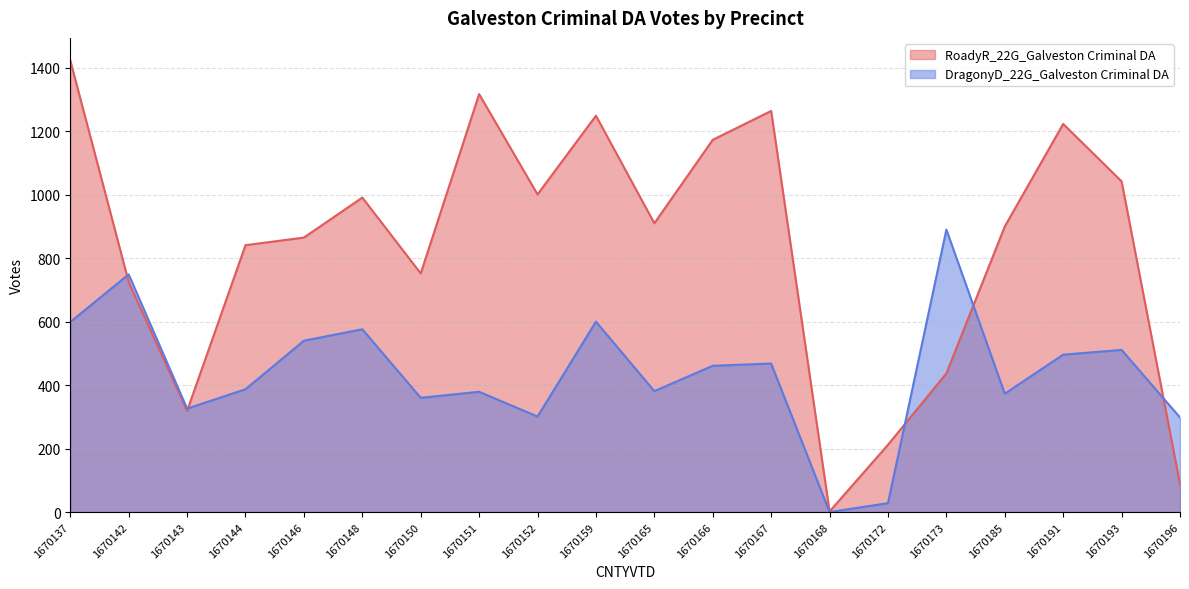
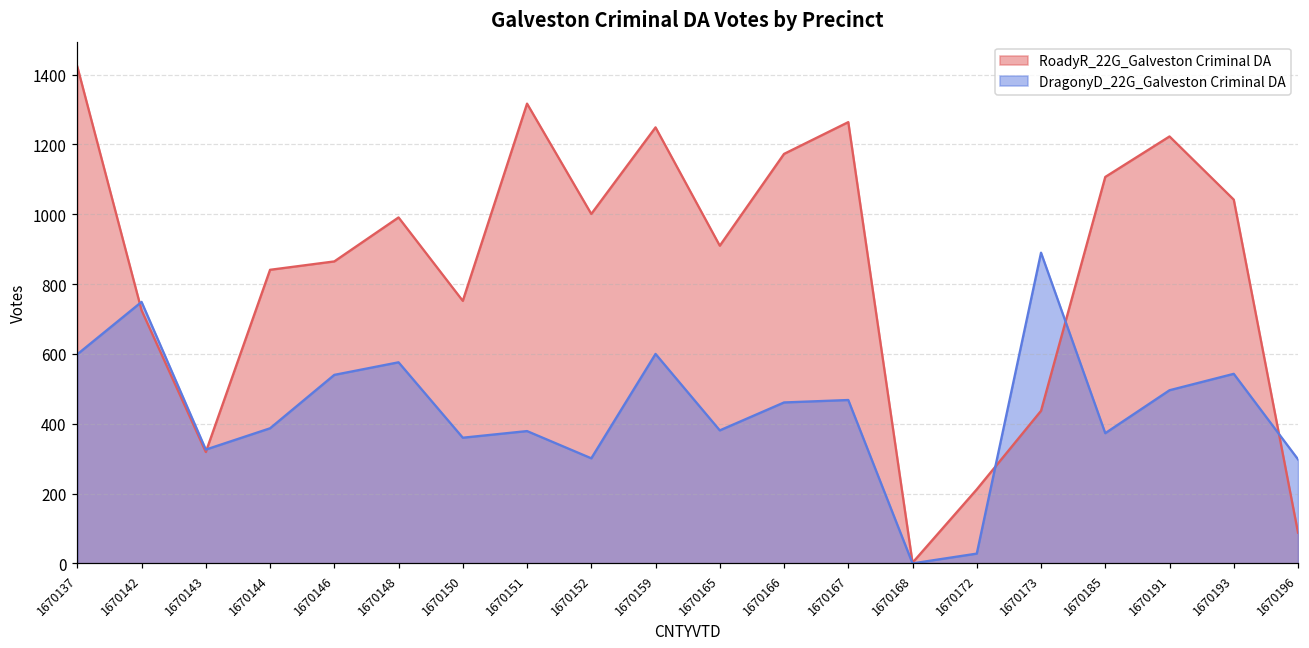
  {
    "RoadyR_22G_Galveston Criminal DA": {
      "1670137": 1420,
      "1670142": 730,
      "1670144": 840,
      "1670146": 870,
      "1670148": 990,
      "1670150": 750,
      "1670151": 1320,
      "1670152": 1000,
      "1670159": 1250,
      "1670165": 910,
      "1670166": 1170,
      "1670167": 1260,
      "1670172": 210,
      "1670173": 440,
-     "1670185": 900,
+     "1670185": 1110,
      "1670191": 1220,
      "1670193": 1040,
      "1670196": 90
    },
    "DragonyD_22G_Galveston Criminal DA": {
      "1670137": 600,
      "1670142": 750,
      "1670144": 390,
      "1670146": 540,
      "1670148": 580,
      "1670150": 360,
      "1670151": 380,
      "1670152": 300,
      "1670159": 600,
      "1670165": 380,
      "1670166": 460,
      "1670167": 470,
      "1670172": 30,
      "1670173": 890,
      "1670185": 370,
      "1670191": 500,
-     "1670193": 510,
+     "1670193": 540,
      "1670196": 300
    }
  }
